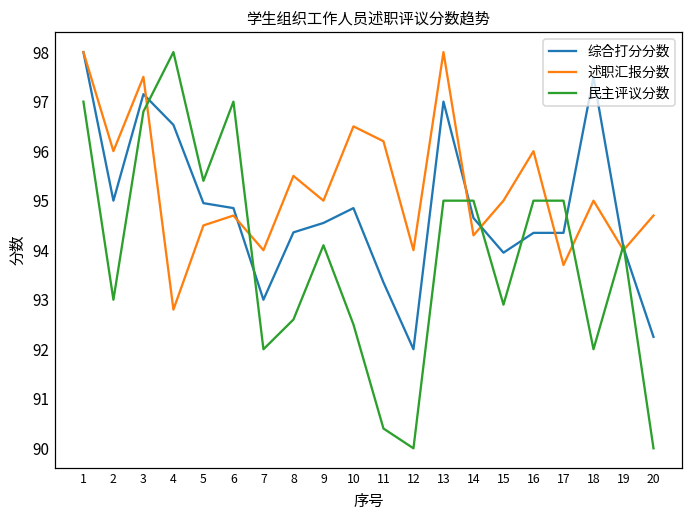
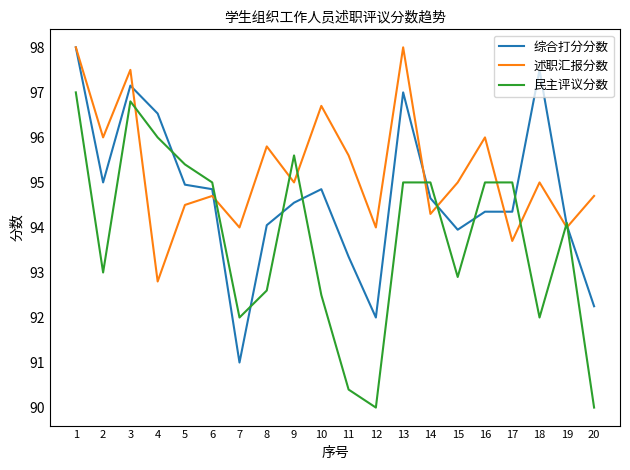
  {
    "综合打分分数": {
      "2": 95.0,
      "3": 97.2,
      "4": 96.5,
      "5": 95.0,
      "6": 94.9,
-     "7": 93,
-     "8": 94.4,
+     "7": 91,
+     "8": 94.1,
      "9": 94.6,
      "10": 94.9,
      "11": 93.4,
      "12": 92.0,
      "13": 97.0,
      "14": 94.7,
      "15": 94.0,
      "16": 94.4,
      "17": 94.4,
      "20": 92.3
    },
    "述职汇报分数": {
      "2": 96.0,
      "3": 97.5,
      "4": 92.8,
      "5": 94.5,
      "6": 94.7,
      "7": 94.0,
-     "8": 95.5,
+     "8": 95.8,
      "9": 95.0,
-     "10": 96.5,
-     "11": 96.2,
+     "10": 96.7,
+     "11": 95.6,
      "12": 94.0,
      "13": 98.0,
      "14": 94.3,
      "15": 95.0,
      "16": 96.0,
      "17": 93.7,
      "18": 95.0,
      "20": 94.7
    },
    "民主评议分数": {
      "1": 97.0,
      "2": 93.0,
      "3": 96.8,
-     "4": 98,
+     "4": 96,
      "5": 95.4,
-     "6": 97,
+     "6": 95,
      "7": 92.0,
      "8": 92.6,
-     "9": 94.1,
+     "9": 95.6,
      "10": 92.5,
      "11": 90.4,
      "12": 90.0,
      "13": 95.0,
      "14": 95.0,
      "15": 92.9,
      "16": 95.0,
      "17": 95.0,
      "18": 92.0,
      "20": 90.0
    }
  }
